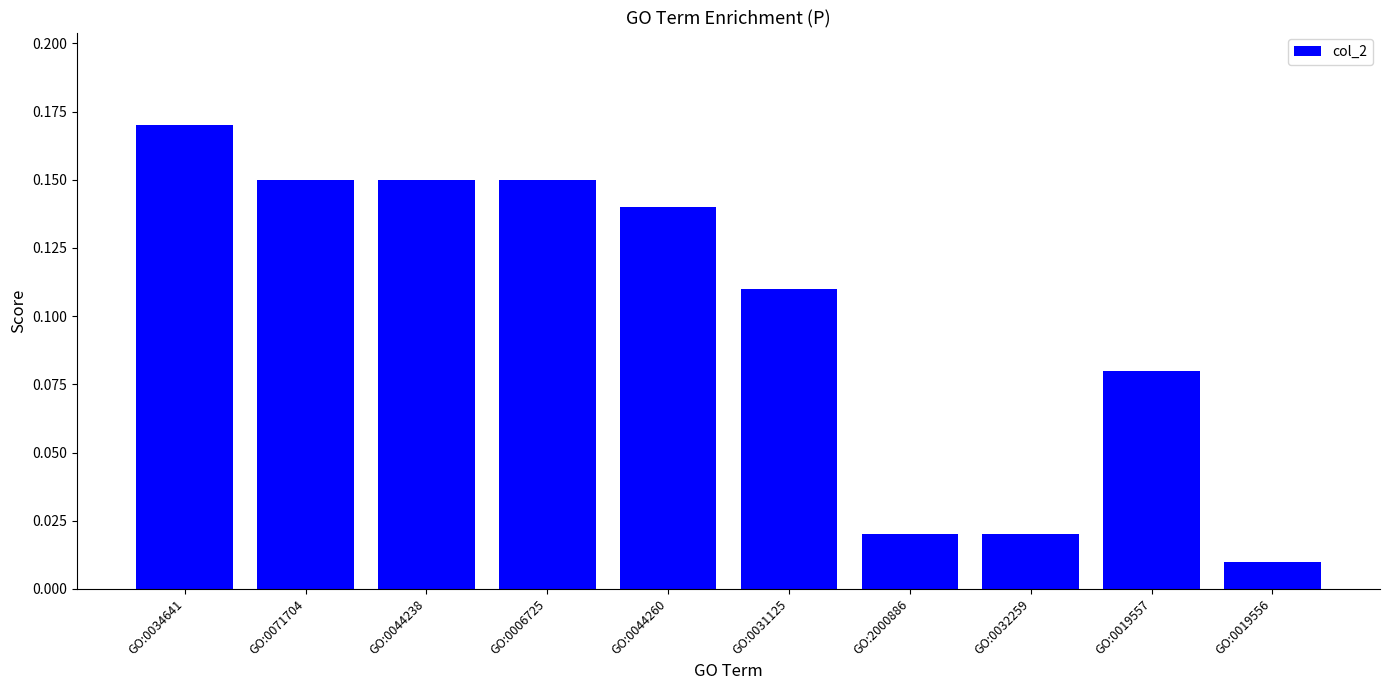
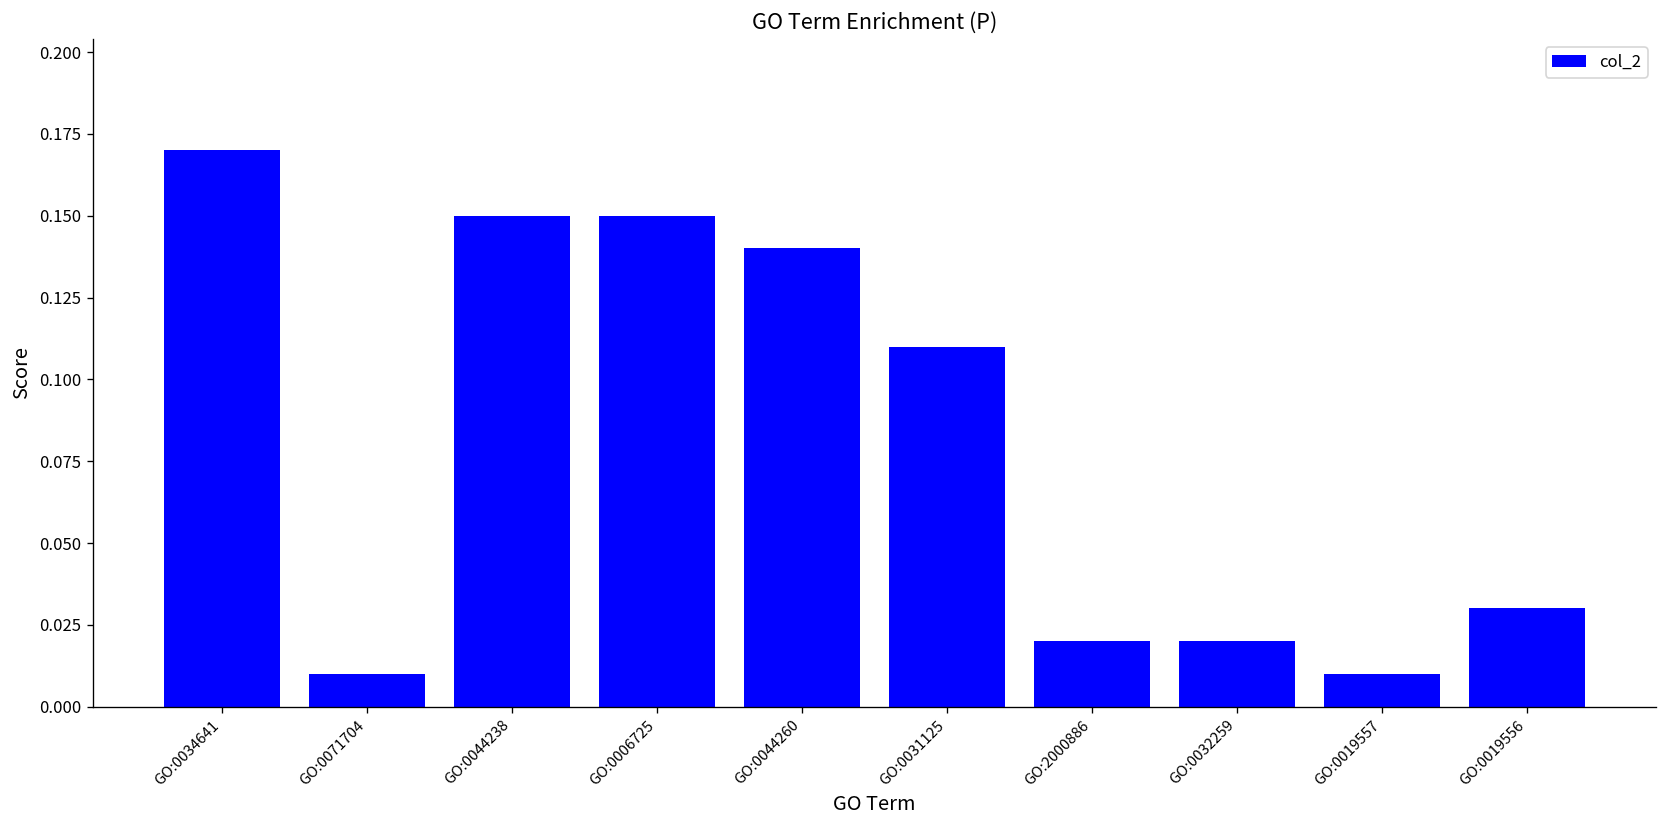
  {
    "GO:0034641": 0.17,
-   "GO:0071704": 0.15,
+   "GO:0071704": 0.01,
    "GO:0044238": 0.15,
    "GO:0006725": 0.15,
    "GO:0044260": 0.14,
    "GO:0031125": 0.11,
    "GO:2000886": 0.02,
    "GO:0032259": 0.02,
-   "GO:0019557": 0.08,
-   "GO:0019556": 0.01
+   "GO:0019557": 0.01,
+   "GO:0019556": 0.03
  }
